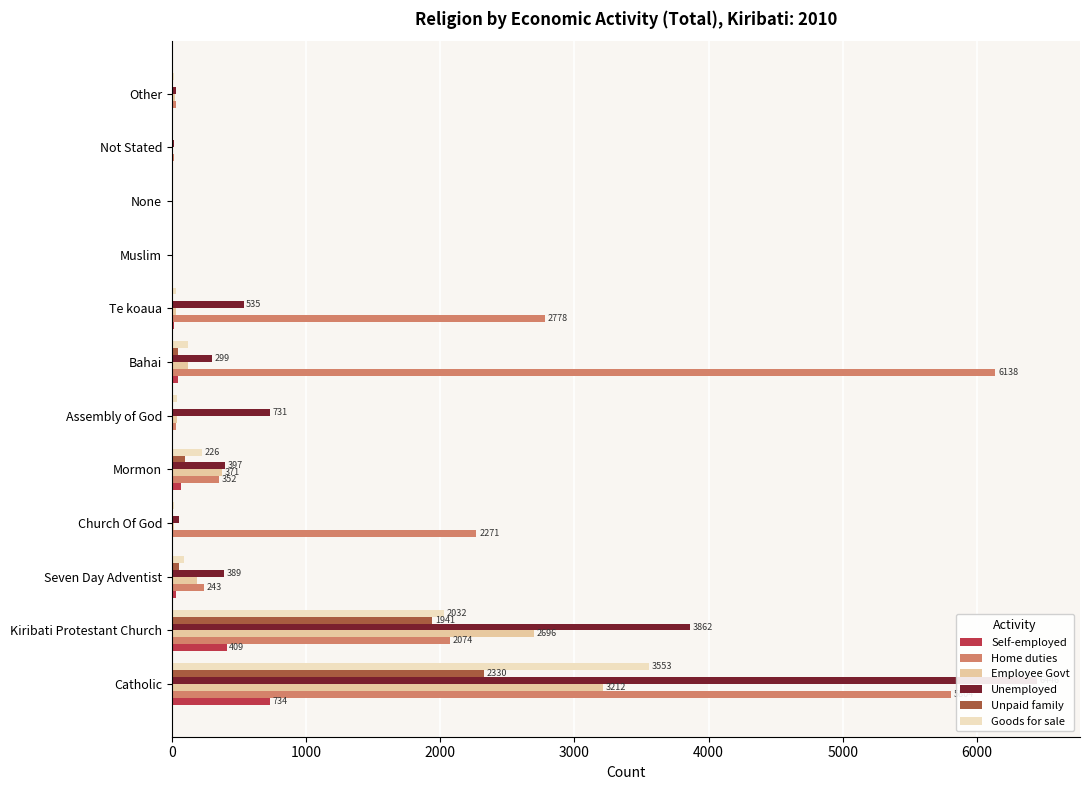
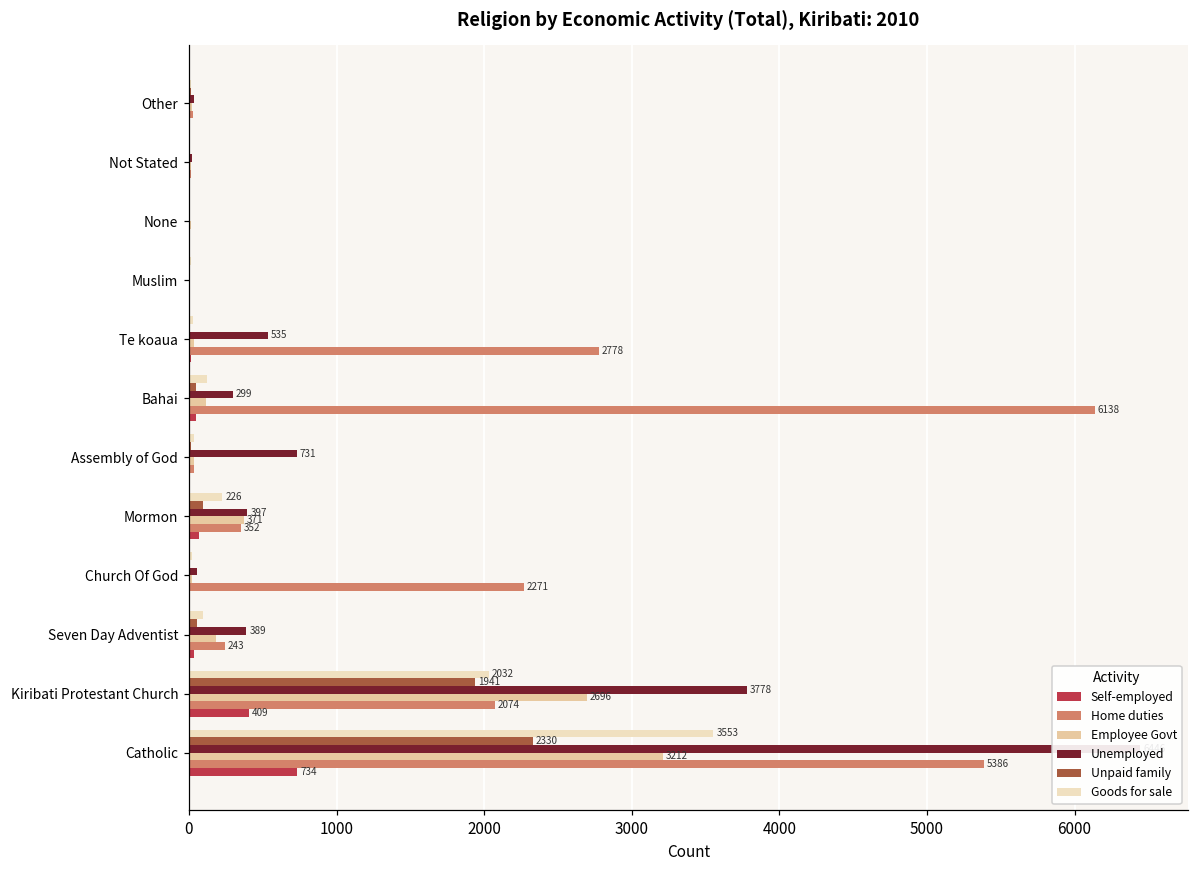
  {
    "Home duties": {
      "Other": 30,
      "None": 0,
      "Assembly of God": 30,
-     "Catholic": 5800
+     "Catholic": 5390
    },
    "Unemployed": {
      "Te koaua": 535,
      "Bahai": 299,
      "Assembly of God": 731,
      "Seven Day Adventist": 389,
-     "Kiribati Protestant Church": 3862
+     "Kiribati Protestant Church": 3778
    }
  }
